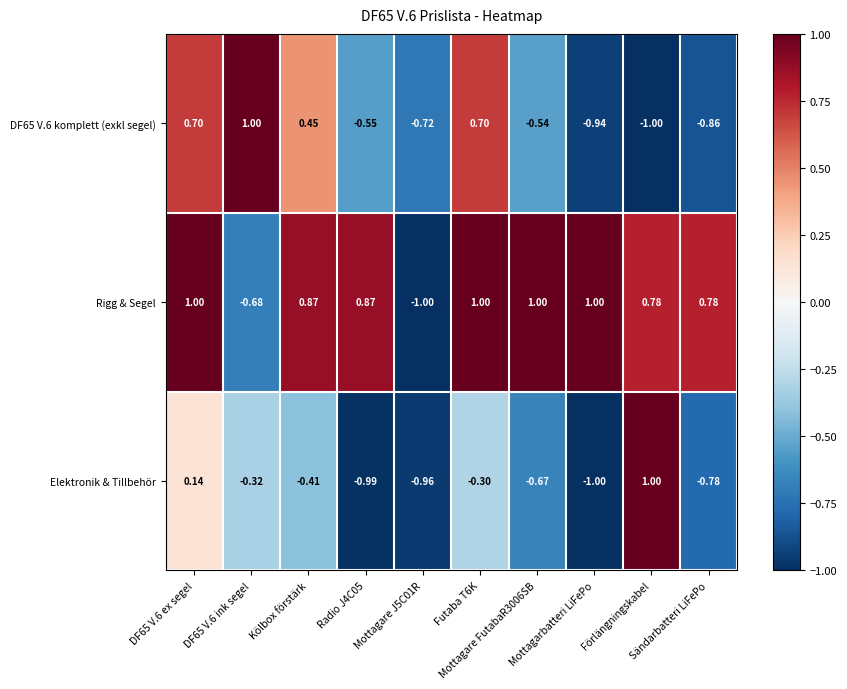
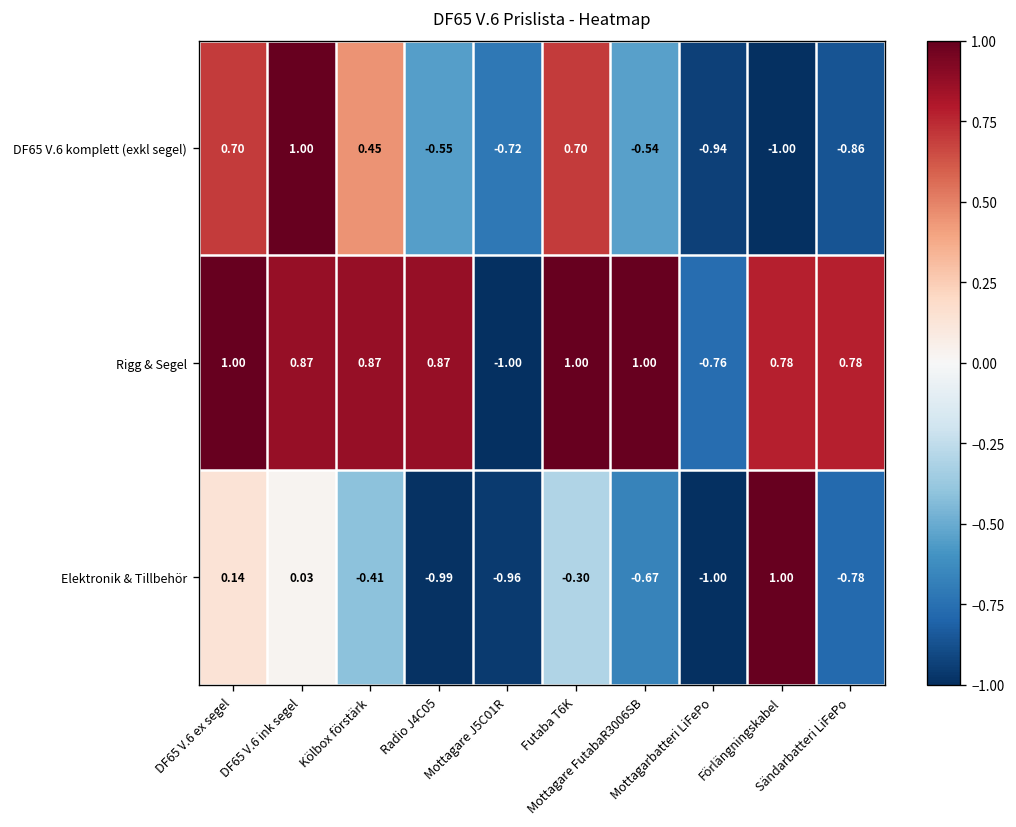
  {
    "DF65 V.6 komplett (exkl segel)": {
      "DF65 V.6 ex segel": 0.70,
      "DF65 V.6 ink segel": 1.00,
      "Kölbox förstärk": 0.45,
      "Radio J4C05": -0.55,
      "Mottagare J5C01R": -0.72,
      "Futaba T6K": 0.70,
      "Mottagare FutabaR3006SB": -0.54,
      "Mottagarbatteri LiFePo": -0.94,
      "Förlängningskabel": -1.00,
      "Sändarbatteri LiFePo": -0.86
    },
    "Rigg & Segel": {
      "DF65 V.6 ex segel": 1.00,
-     "DF65 V.6 ink segel": -0.68,
+     "DF65 V.6 ink segel": 0.87,
      "Kölbox förstärk": 0.87,
      "Radio J4C05": 0.87,
      "Mottagare J5C01R": -1.00,
      "Futaba T6K": 1.00,
      "Mottagare FutabaR3006SB": 1.00,
-     "Mottagarbatteri LiFePo": 1.00,
+     "Mottagarbatteri LiFePo": -0.76,
      "Förlängningskabel": 0.78,
      "Sändarbatteri LiFePo": 0.78
    },
    "Elektronik & Tillbehör": {
      "DF65 V.6 ex segel": 0.14,
-     "DF65 V.6 ink segel": -0.32,
+     "DF65 V.6 ink segel": 0.03,
      "Kölbox förstärk": -0.41,
      "Radio J4C05": -0.99,
      "Mottagare J5C01R": -0.96,
      "Futaba T6K": -0.30,
      "Mottagare FutabaR3006SB": -0.67,
      "Mottagarbatteri LiFePo": -1.00,
      "Förlängningskabel": 1.00,
      "Sändarbatteri LiFePo": -0.78
    }
  }
